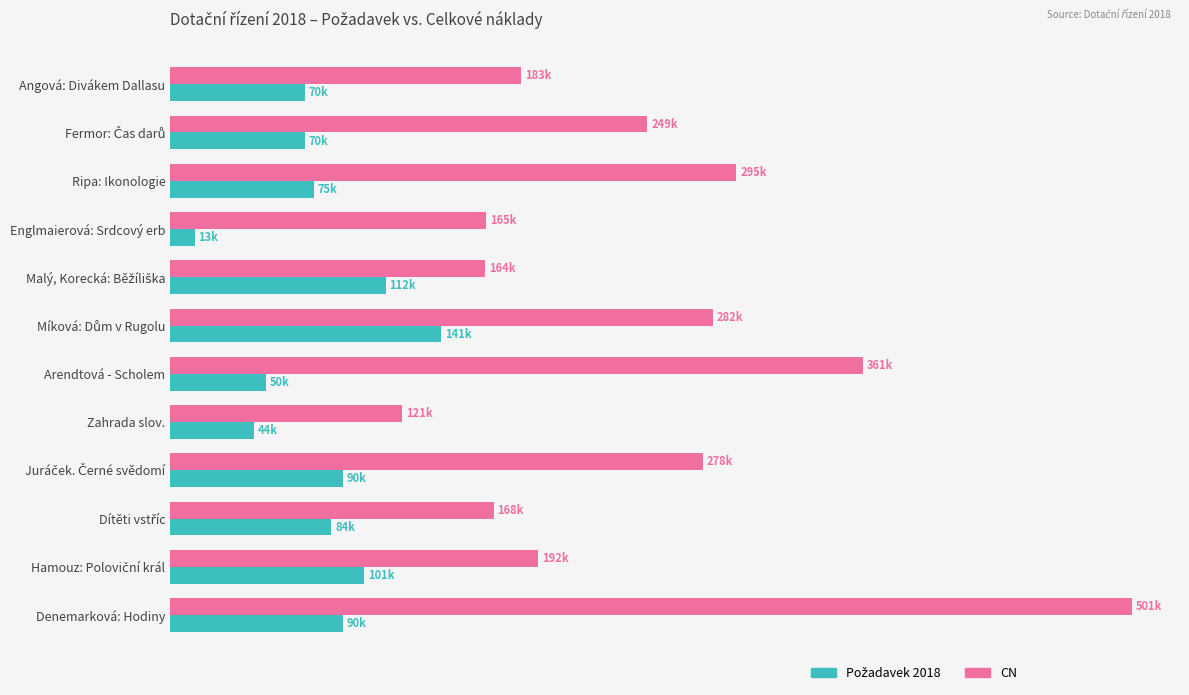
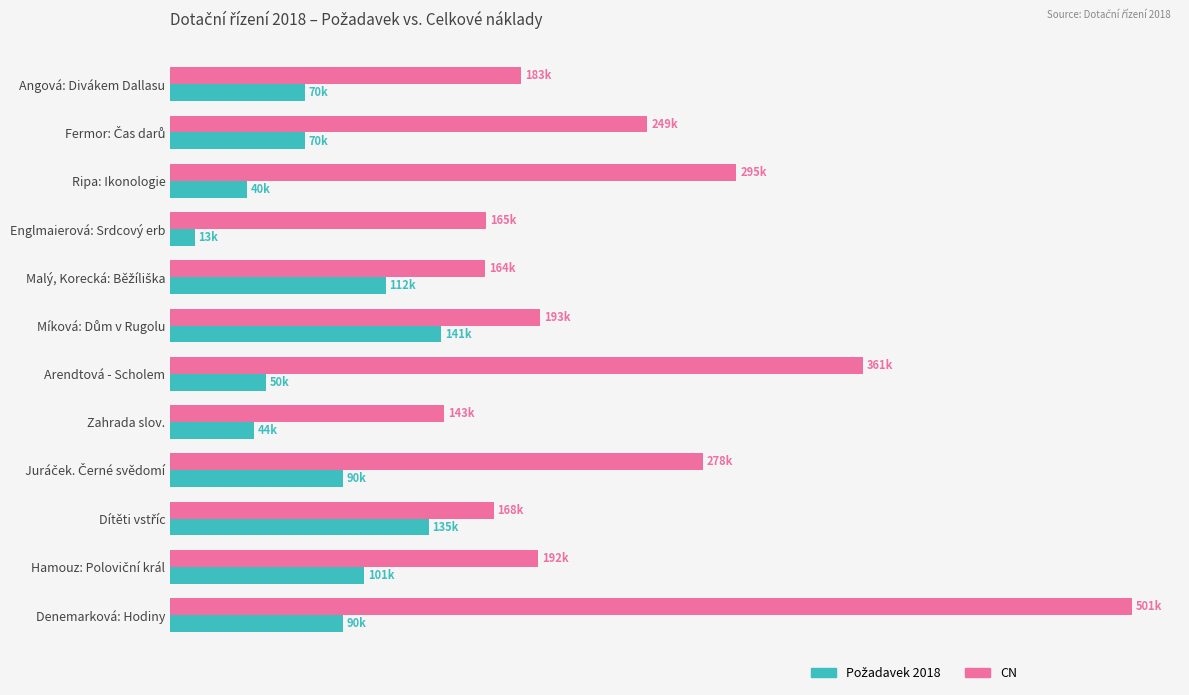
  {
    "Požadavek 2018": {
      "Angová: Divákem Dallasu": "70k",
      "Fermor: Čas darů": "70k",
-     "Ripa: Ikonologie": "75k",
+     "Ripa: Ikonologie": "40k",
      "Englmaierová: Srdcový erb": "13k",
      "Malý, Korecká: Běžíliška": "112k",
      "Míková: Dům v Rugolu": "141k",
      "Arendtová - Scholem": "50k",
      "Zahrada slov.": "44k",
      "Juráček. Černé svědomí": "90k",
-     "Dítěti vstříc": "84k",
+     "Dítěti vstříc": "135k",
      "Hamouz: Poloviční král": "101k",
      "Denemarková: Hodiny": "90k"
    },
    "CN": {
      "Angová: Divákem Dallasu": "183k",
      "Fermor: Čas darů": "249k",
      "Ripa: Ikonologie": "295k",
      "Englmaierová: Srdcový erb": "165k",
      "Malý, Korecká: Běžíliška": "164k",
-     "Míková: Dům v Rugolu": "282k",
+     "Míková: Dům v Rugolu": "193k",
      "Arendtová - Scholem": "361k",
-     "Zahrada slov.": "121k",
+     "Zahrada slov.": "143k",
      "Juráček. Černé svědomí": "278k",
      "Dítěti vstříc": "168k",
      "Hamouz: Poloviční král": "192k",
      "Denemarková: Hodiny": "501k"
    }
  }
